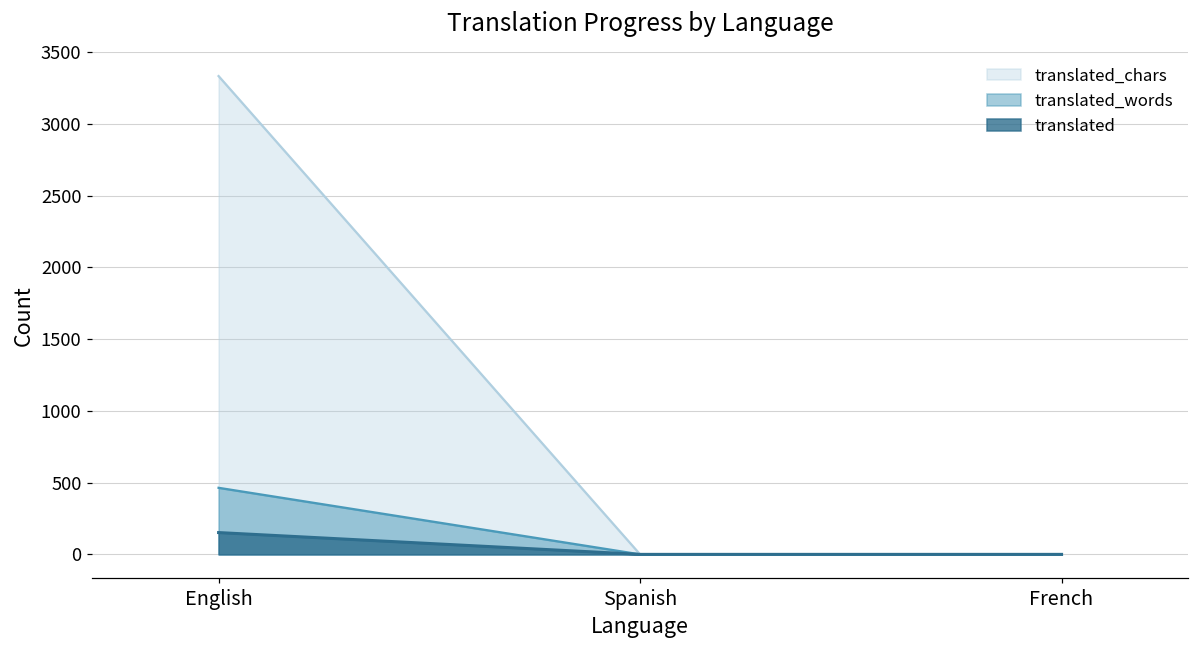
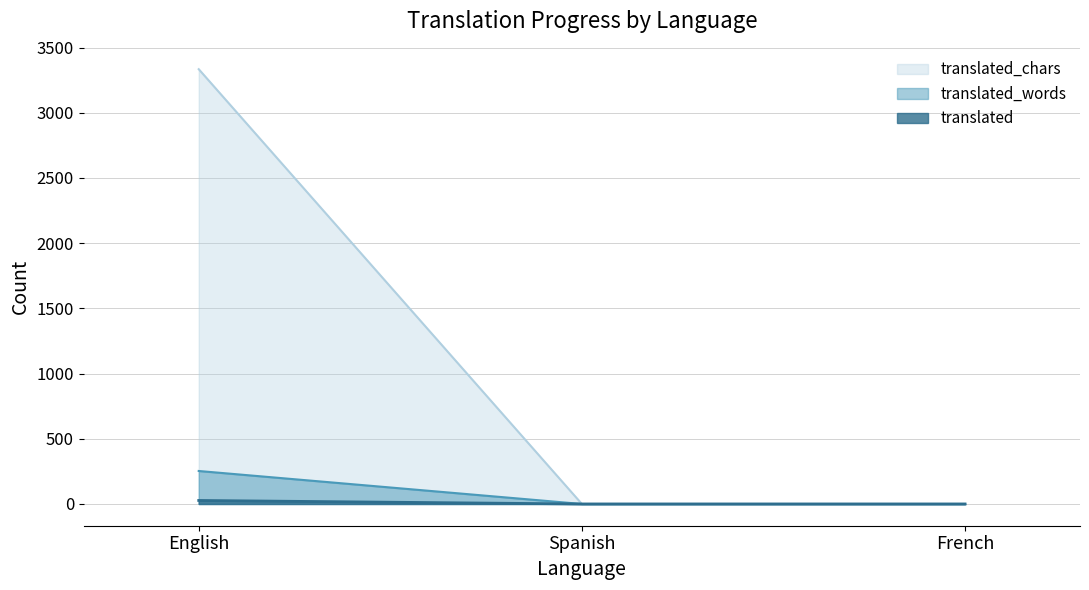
  {
    "translated_chars": {
      "English": 3330
    },
    "translated_words": {
-     "English": 460
+     "English": 250
    },
    "translated": {
-     "English": 150
+     "English": 30
    }
  }
